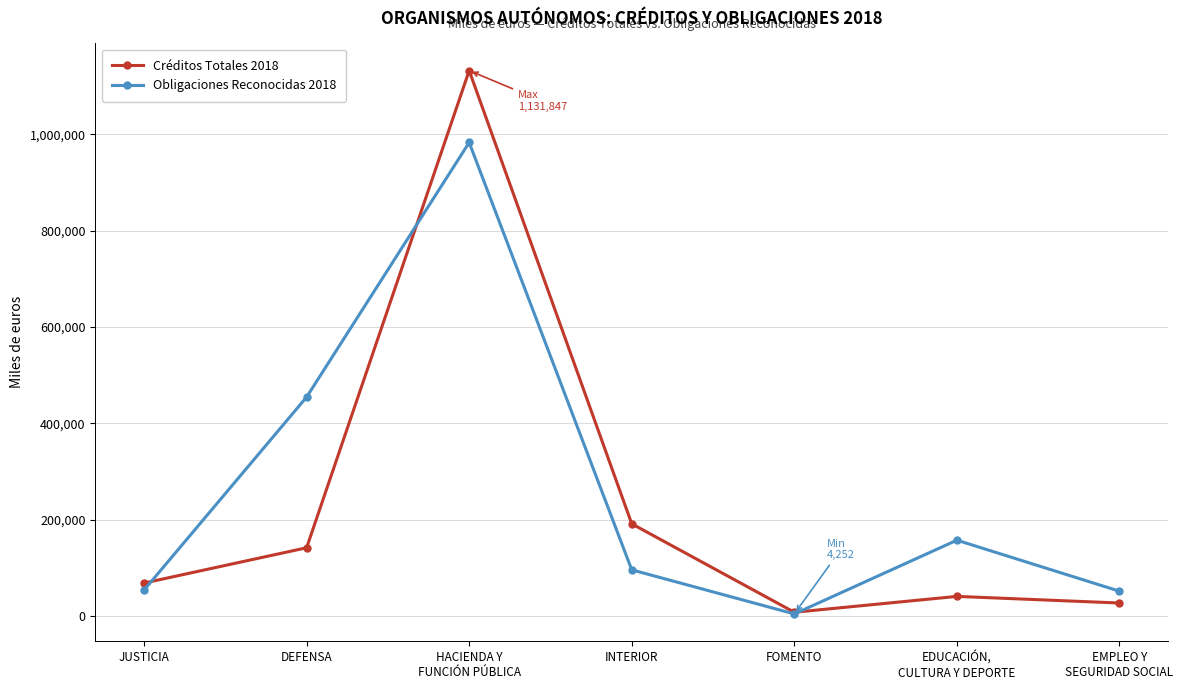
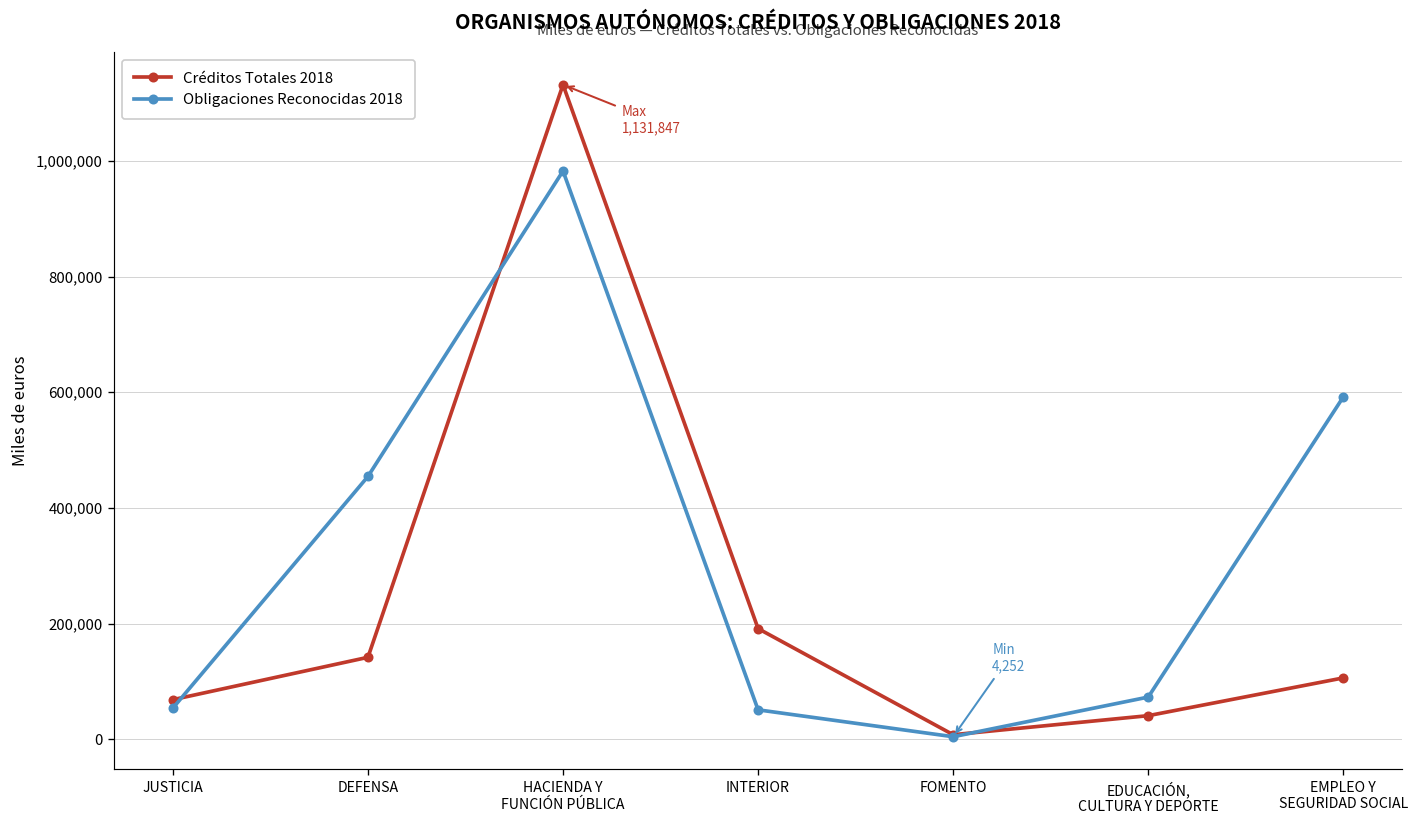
  {
    "Créditos Totales 2018": {
      "JUSTICIA": "70,000",
      "DEFENSA": "140,000",
      "INTERIOR": "190,000",
      "EDUCACIÓN, CULTURA Y DEPORTE": "40,000",
-     "EMPLEO Y SEGURIDAD SOCIAL": "30,000"
+     "EMPLEO Y SEGURIDAD SOCIAL": "110,000"
    },
    "Obligaciones Reconocidas 2018": {
      "JUSTICIA": "50,000",
      "DEFENSA": "450,000",
      "HACIENDA Y FUNCIÓN PÚBLICA": "980,000",
-     "INTERIOR": "100,000",
-     "EDUCACIÓN, CULTURA Y DEPORTE": "160,000",
-     "EMPLEO Y SEGURIDAD SOCIAL": "50,000"
+     "INTERIOR": "50,000",
+     "EDUCACIÓN, CULTURA Y DEPORTE": "70,000",
+     "EMPLEO Y SEGURIDAD SOCIAL": "590,000"
    }
  }
